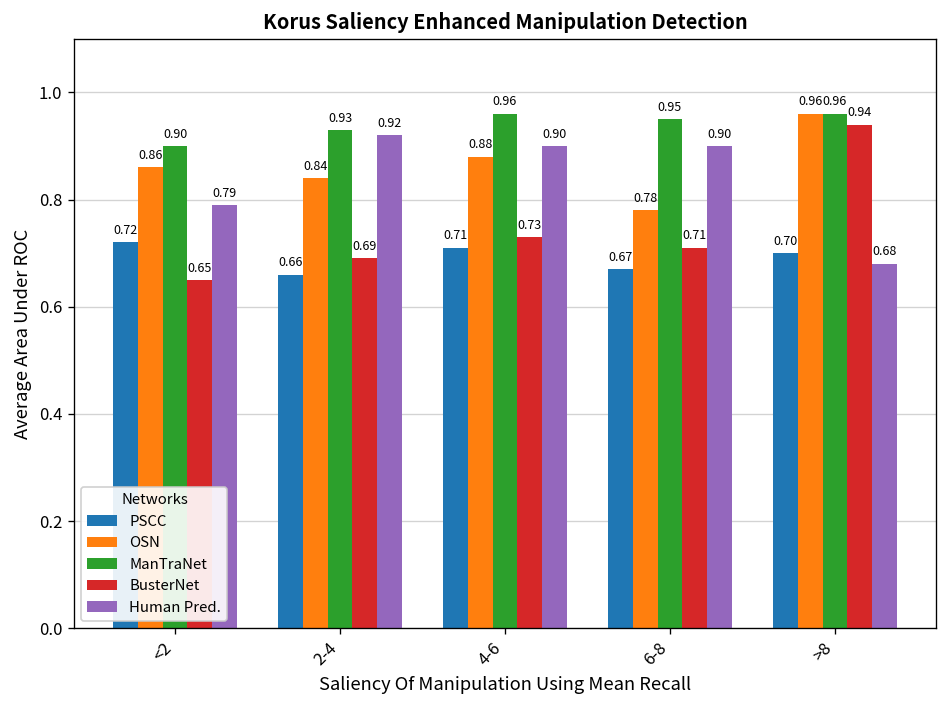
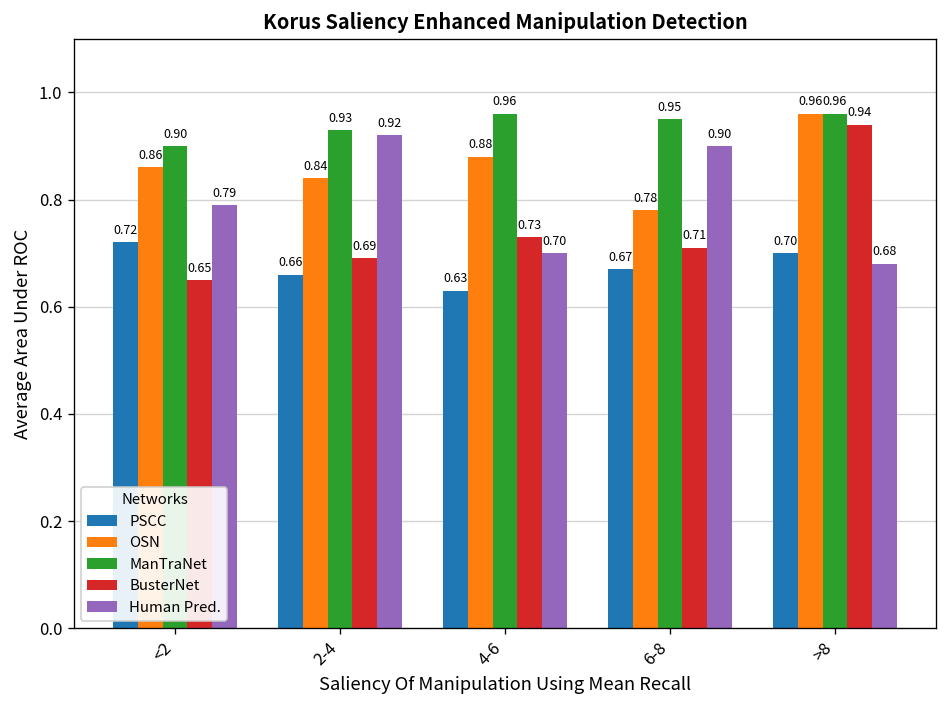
  {
    "PSCC": {
      "<2": 0.72,
      "2-4": 0.66,
-     "4-6": 0.71,
+     "4-6": 0.63,
      "6-8": 0.67,
      ">8": 0.70
    },
    "OSN": {
      "<2": 0.86,
      "2-4": 0.84,
      "4-6": 0.88,
      "6-8": 0.78,
      ">8": 0.96
    },
    "ManTraNet": {
      "<2": 0.90,
      "2-4": 0.93,
      "4-6": 0.96,
      "6-8": 0.95,
      ">8": 0.96
    },
    "BusterNet": {
      "<2": 0.65,
      "2-4": 0.69,
      "4-6": 0.73,
      "6-8": 0.71,
      ">8": 0.94
    },
    "Human Pred.": {
      "<2": 0.79,
      "2-4": 0.92,
-     "4-6": 0.90,
+     "4-6": 0.70,
      "6-8": 0.90,
      ">8": 0.68
    }
  }
